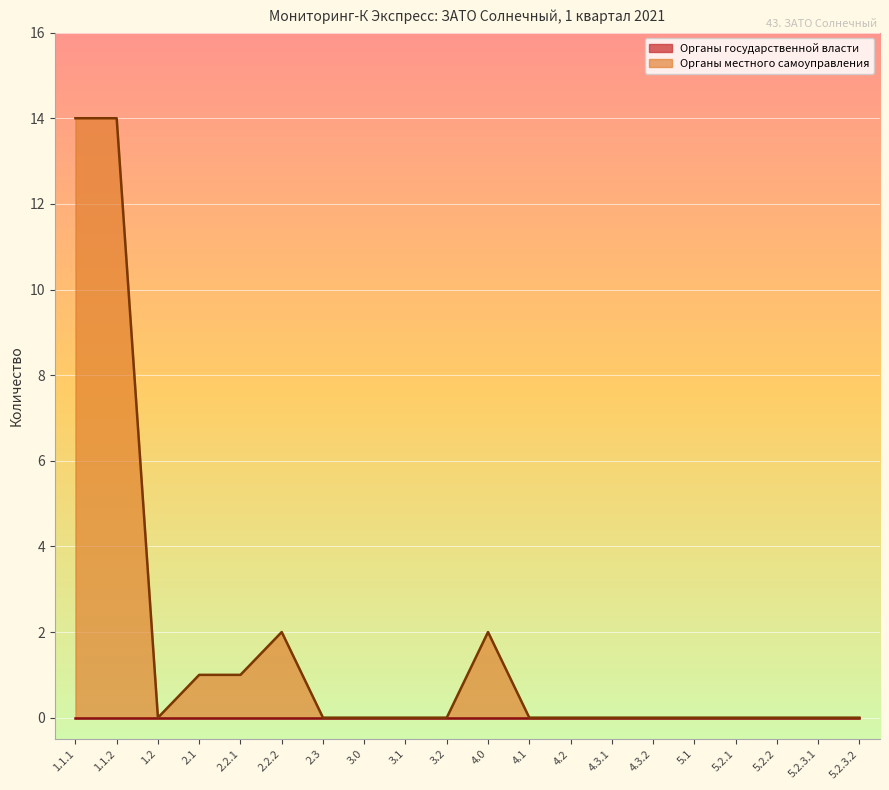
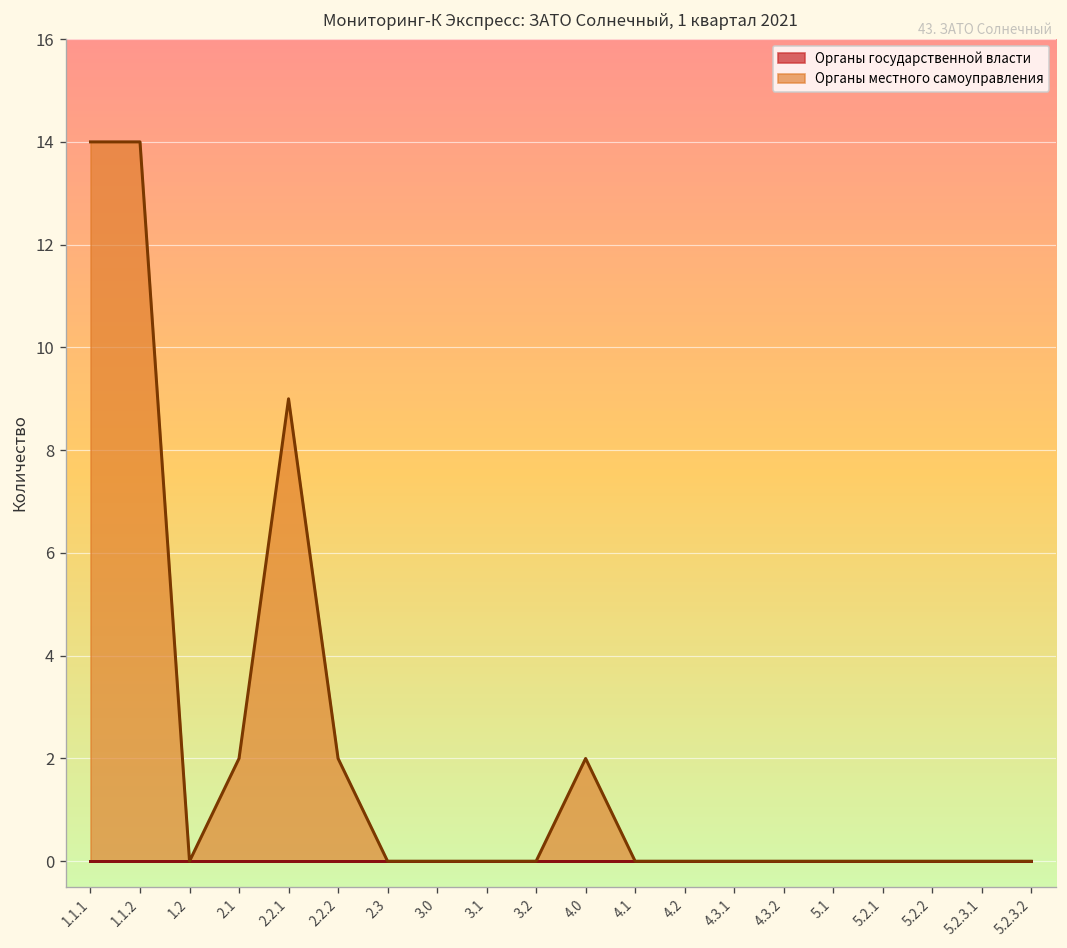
  {
    "Органы государственной власти": {
      "1.1.1": 0,
      "1.1.2": 0,
      "2.1": 0,
      "2.2.1": 0,
      "2.2.2": 0,
      "4.0": 0
    },
    "Органы местного самоуправления": {
      "1.1.1": 14,
      "1.1.2": 14,
-     "2.1": 1,
-     "2.2.1": 1,
+     "2.1": 2,
+     "2.2.1": 9,
      "2.2.2": 2,
      "4.0": 2
    }
  }
